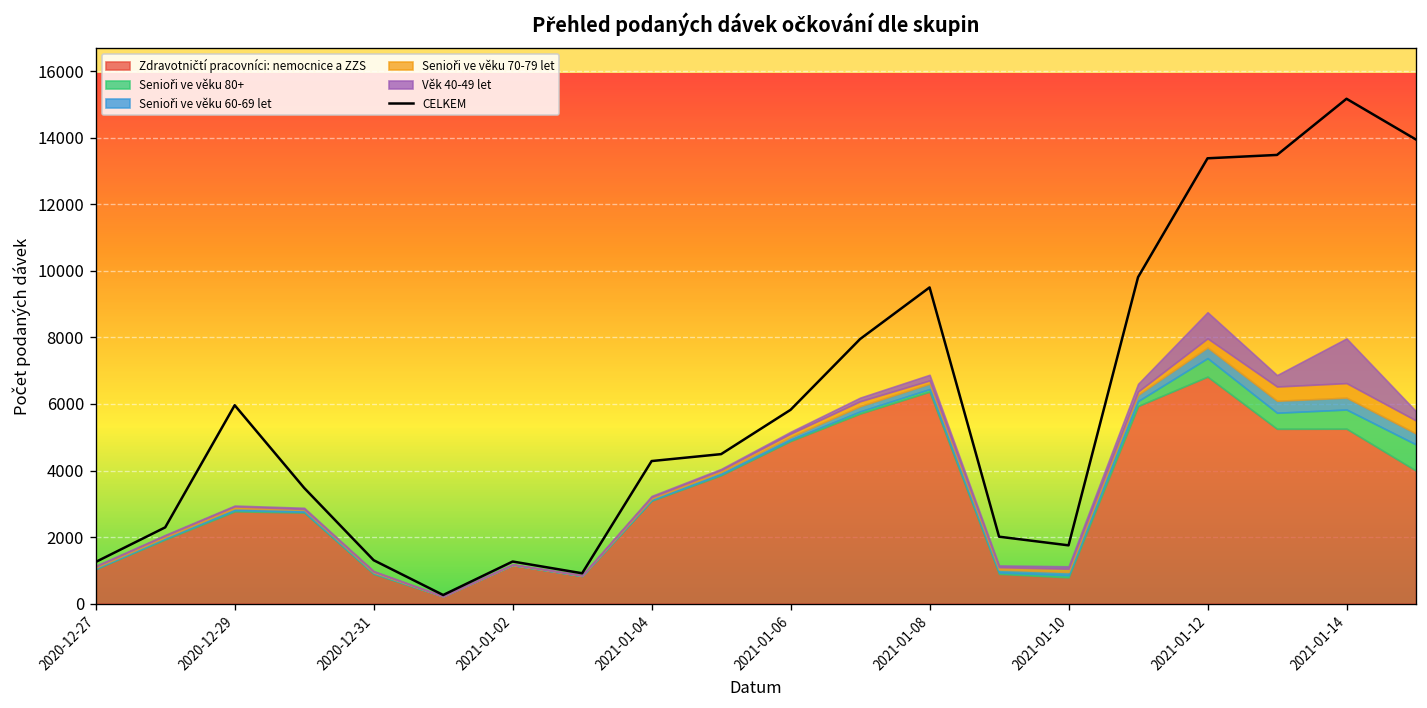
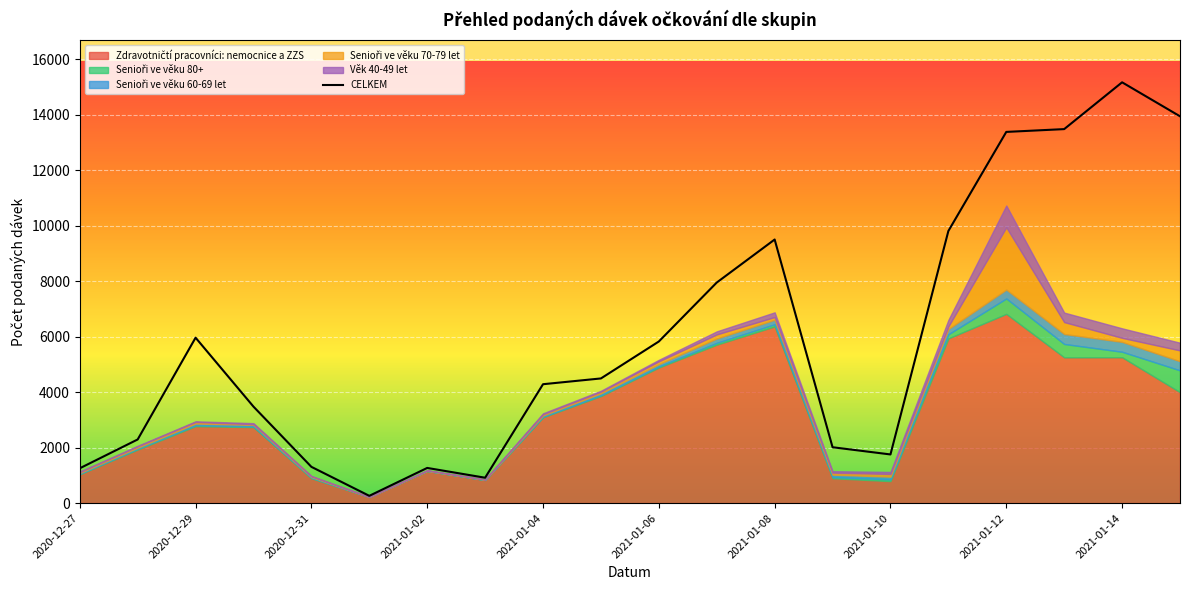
  {
    "CELKEM": {
      "2020-12-27": 1300,
      "2020-12-29": 6000,
      "2020-12-31": 1300,
      "2021-01-04": 4300,
      "2021-01-06": 5800,
      "2021-01-08": 9500,
      "2021-01-10": 1800,
      "2021-01-12": 13400,
      "2021-01-14": 15200
    },
    "Zdravotničtí pracovníci: nemocnice a ZZS": {
      "2021-01-12": 6800,
      "2021-01-14": 5300
    },
    "Senioři ve věku 80+": {
      "2021-01-12": 600,
-     "2021-01-14": 600
+     "2021-01-14": 200
    },
    "Senioři ve věku 60-69 let": {
      "2021-01-08": 200,
      "2021-01-10": 100,
      "2021-01-12": 300,
      "2021-01-14": 400
    },
    "Senioři ve věku 70-79 let": {
      "2021-01-08": 100,
-     "2021-01-12": 300,
-     "2021-01-14": 400
+     "2021-01-12": 2200,
+     "2021-01-14": 100
    },
    "Věk 40-49 let": {
      "2021-01-08": 200,
      "2021-01-12": 800,
-     "2021-01-14": 1300
+     "2021-01-14": 300
    }
  }
